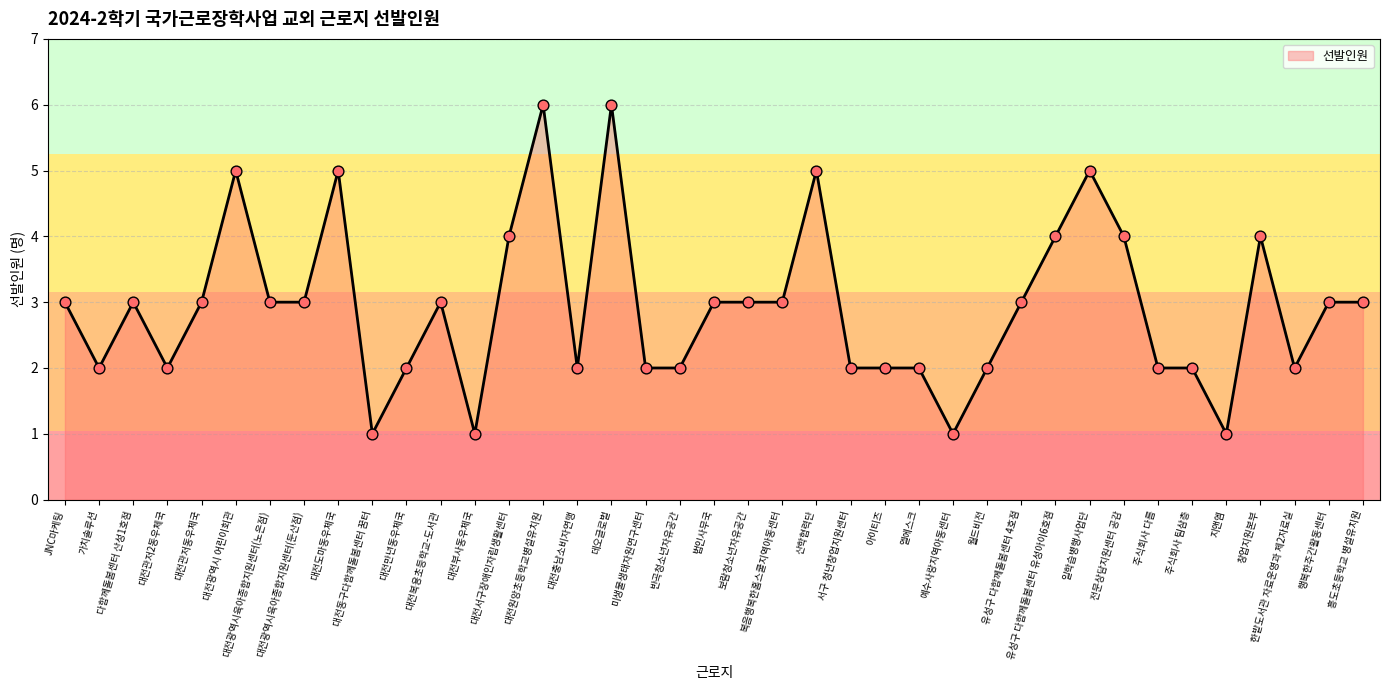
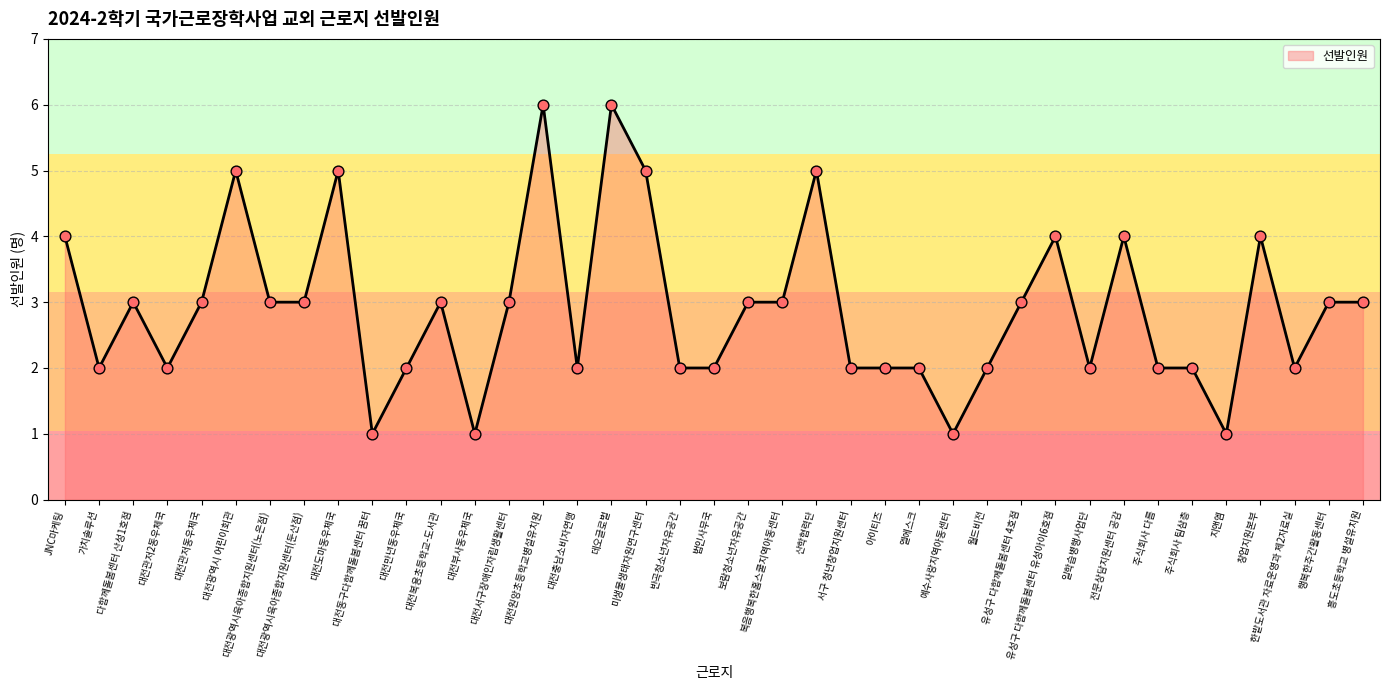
  {
-   "JNC마케팅": 3,
+   "JNC마케팅": 4,
    "가치솔루션": 2,
    "다함께돌봄센터 산성1호점": 3,
    "대전관저2동우체국": 2,
    "대전관저동우체국": 3,
    "대전광역시 어린이회관": 5,
    "대전광역시육아종합지원센터(노은점)": 3,
    "대전광역시육아종합지원센터(둔산점)": 3,
    "대전도마동우체국": 5,
    "대전동구다함께돌봄센터 꿈터": 1,
    "대전만년동우체국": 2,
    "대전복용초등학교-도서관": 3,
    "대전부사동우체국": 1,
-   "대전서구장애인자립생활센터": 4,
+   "대전서구장애인자립생활센터": 3,
    "대전원앙초등학교병설유치원": 6,
    "대전충남소비자연맹": 2,
    "데오글로벌": 6,
-   "미생물생태자원연구센터": 2,
+   "미생물생태자원연구센터": 5,
    "반곡청소년자유공간": 2,
-   "법인사무국": 3,
+   "법인사무국": 2,
    "보람청소년자유공간": 3,
    "복음행복한홈스쿨지역아동센터": 3,
    "산학협력단": 5,
    "서구 청년창업지원센터": 2,
    "아이티즈": 2,
    "엘에스크": 2,
    "예수사랑지역아동센터": 1,
    "월드비전": 2,
    "유성구 다함께돌봄센터 4호점": 3,
    "유성구 다함께돌봄센터 유성아이6호점": 4,
-   "일학습병행사업단": 5,
+   "일학습병행사업단": 2,
    "전문상담지원센터 공감": 4,
    "주식회사 다름": 2,
    "주식회사 팀삼층": 2,
    "지앤엠": 1,
    "창업지원본부": 4,
    "한밭도서관 자료운영과 제2자료실": 2,
    "행복한주간활동센터": 3,
    "흥도초등학교 병설유치원": 3
  }
